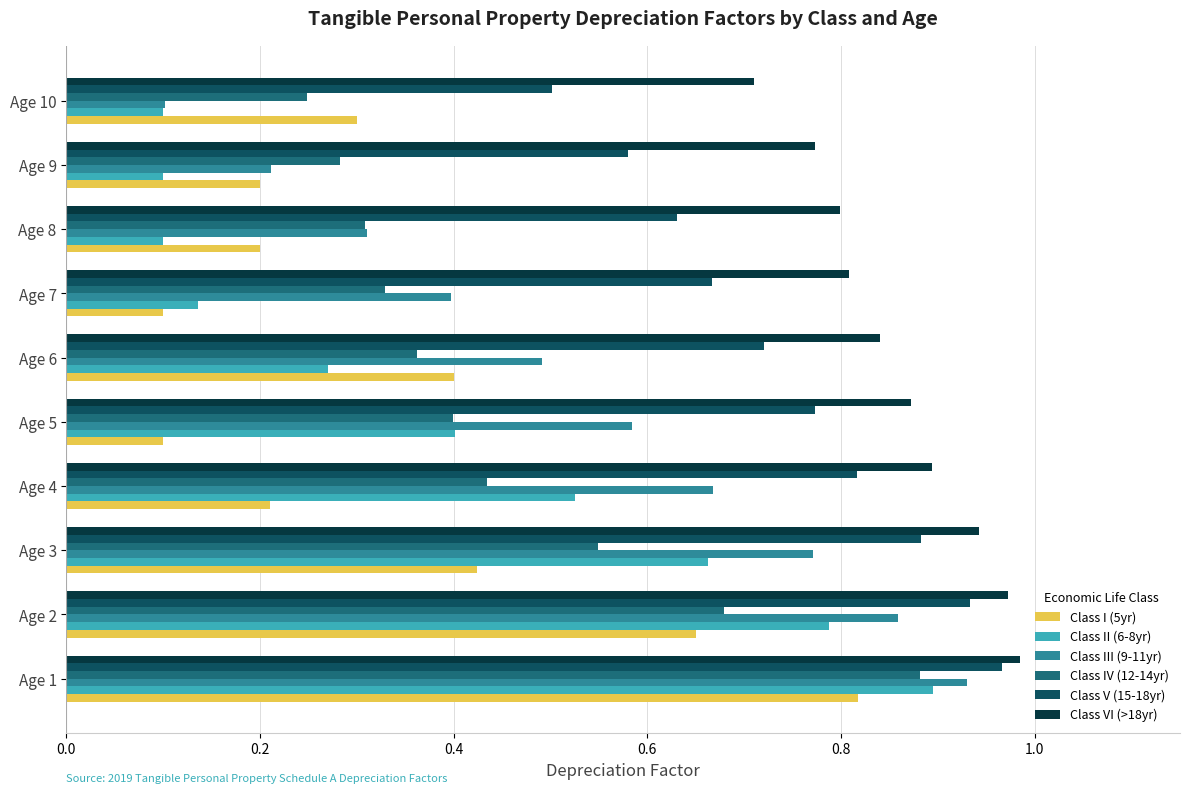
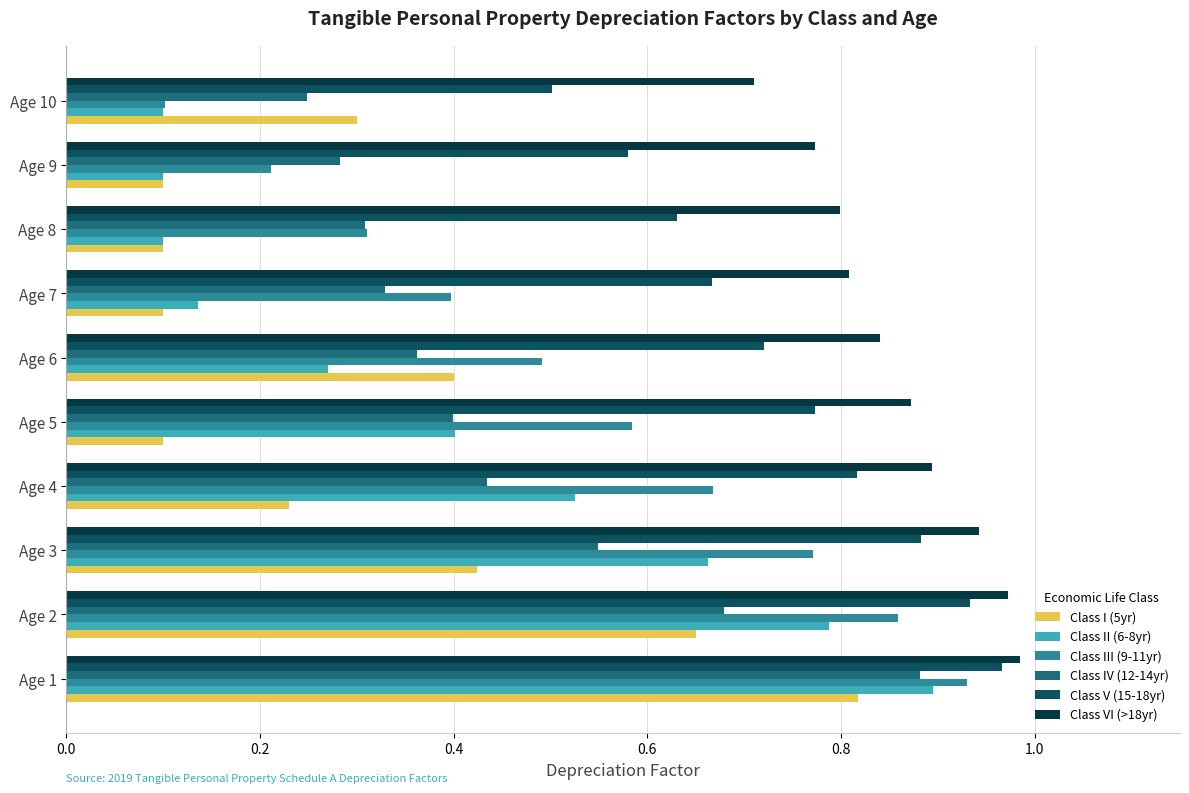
  {
    "Class I (5yr)": {
      "Age 10": 0.30,
-     "Age 9": 0.2,
-     "Age 8": 0.2,
+     "Age 9": 0.1,
+     "Age 8": 0.1,
      "Age 7": 0.10,
      "Age 6": 0.40,
      "Age 5": 0.10,
-     "Age 4": 0.21,
+     "Age 4": 0.23,
      "Age 3": 0.42,
      "Age 2": 0.65,
      "Age 1": 0.82
    }
  }
